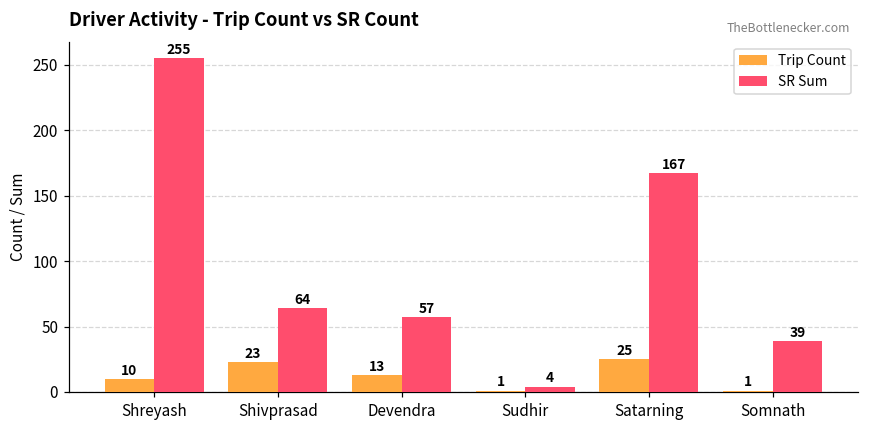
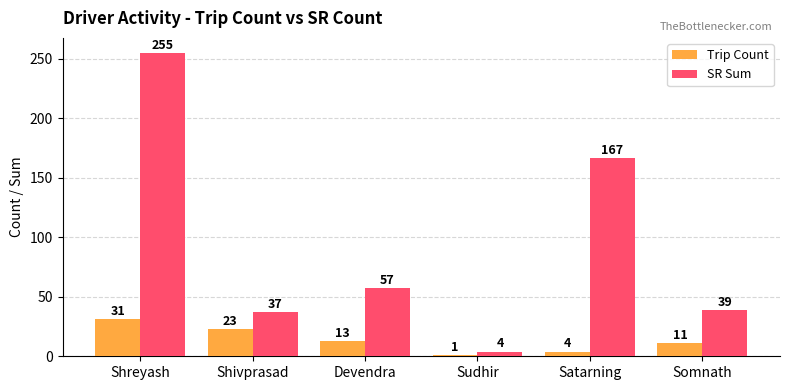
  {
    "Trip Count": {
-     "Shreyash": 10,
+     "Shreyash": 31,
      "Shivprasad": 23,
      "Devendra": 13,
      "Sudhir": 1,
-     "Satarning": 25,
-     "Somnath": 1
+     "Satarning": 4,
+     "Somnath": 11
    },
    "SR Sum": {
      "Shreyash": 255,
-     "Shivprasad": 64,
+     "Shivprasad": 37,
      "Devendra": 57,
      "Sudhir": 4,
      "Satarning": 167,
      "Somnath": 39
    }
  }
